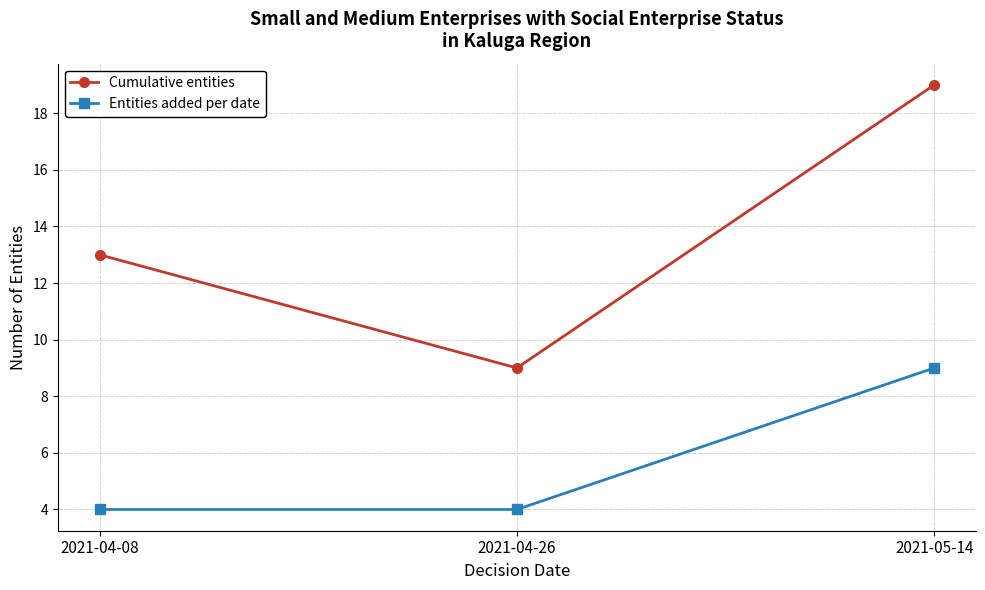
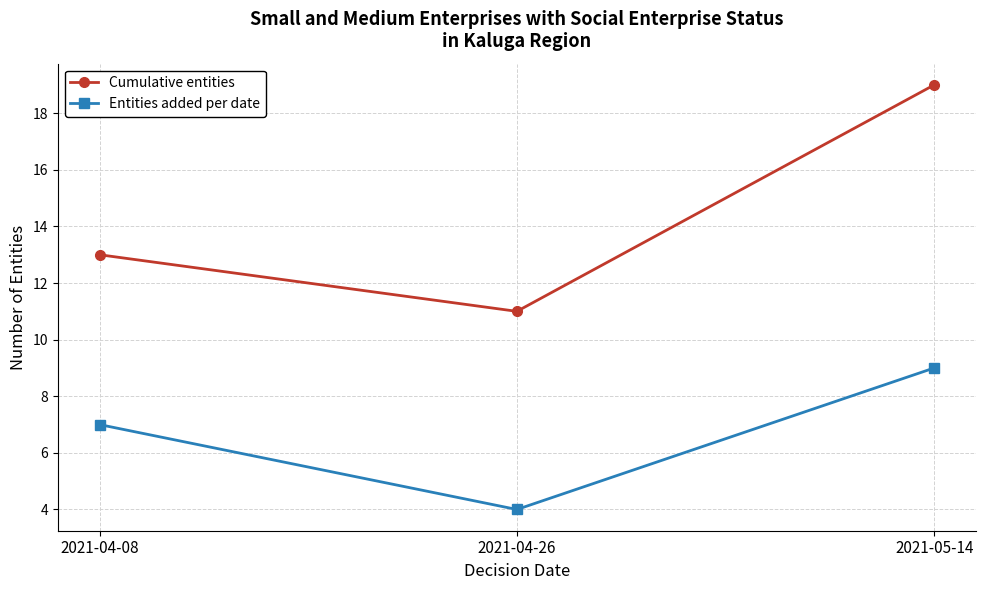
  {
    "Cumulative entities": {
      "2021-04-08": 13,
-     "2021-04-26": 9,
+     "2021-04-26": 11,
      "2021-05-14": 19
    },
    "Entities added per date": {
-     "2021-04-08": 4,
+     "2021-04-08": 7,
      "2021-04-26": 4,
      "2021-05-14": 9
    }
  }
